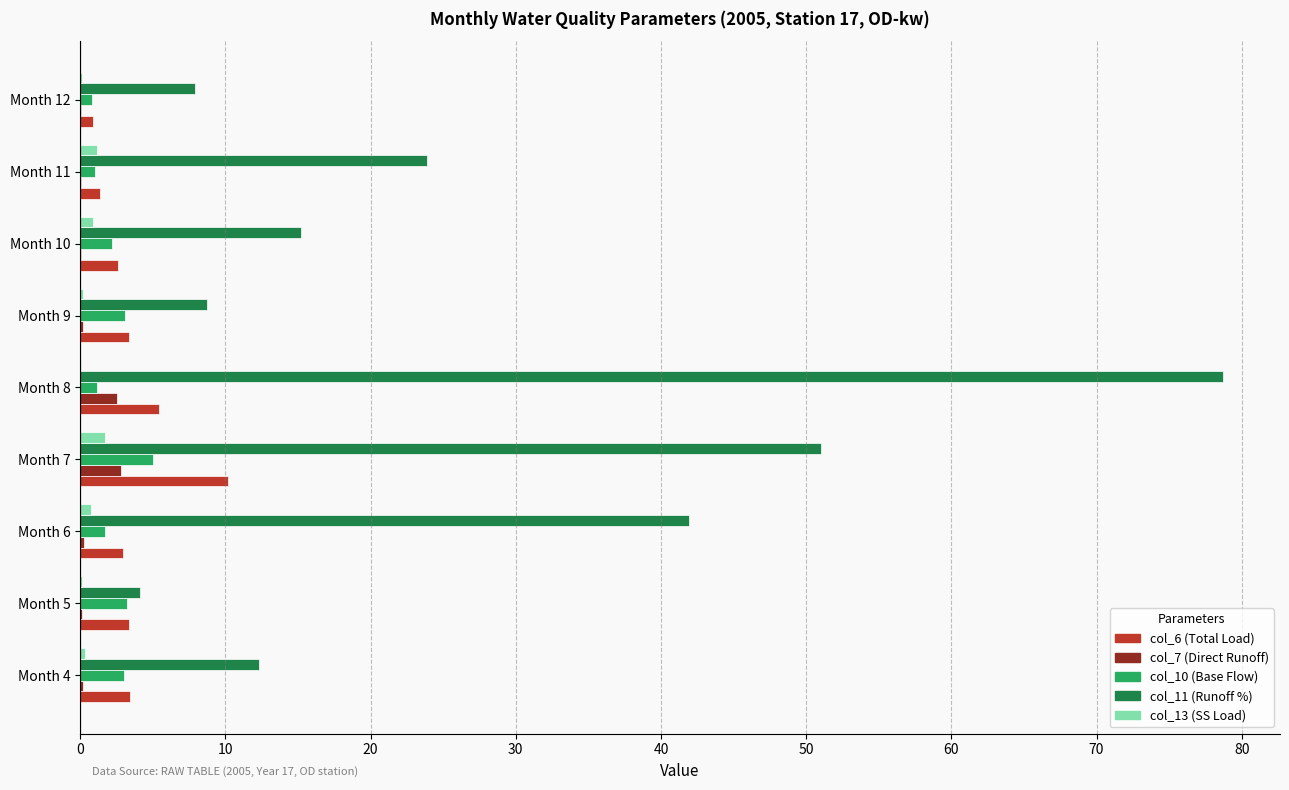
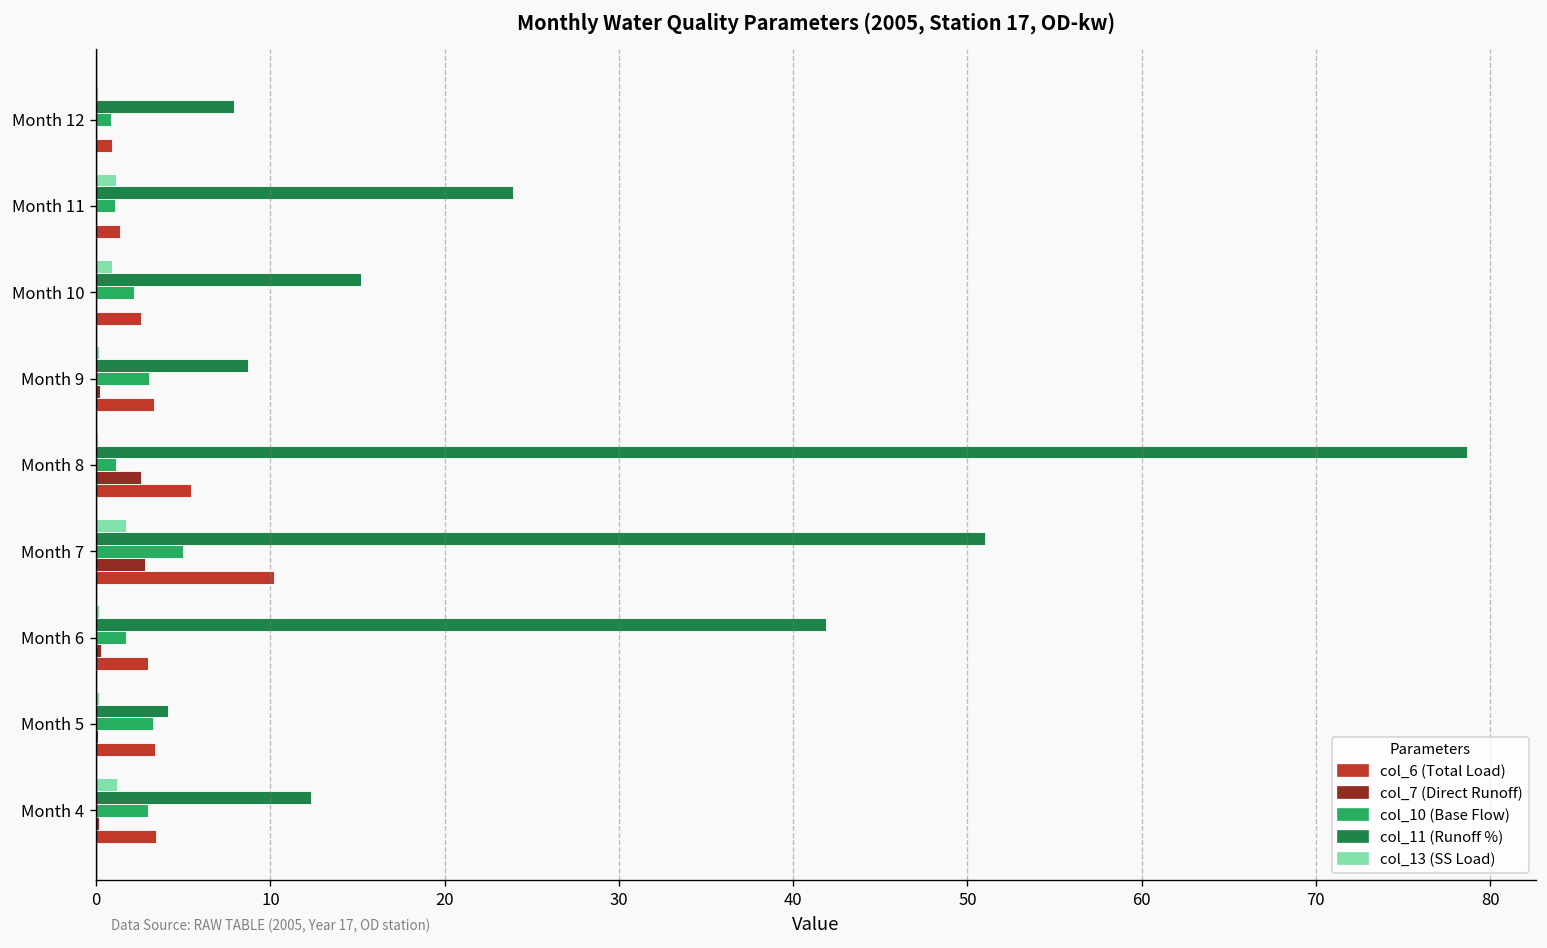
  {
    "col_13 (SS Load)": {
      "Month 11": 1.2,
      "Month 10": 0.9,
      "Month 7": 1.7,
-     "Month 6": 0.8,
-     "Month 4": 0.3
+     "Month 6": 0.1,
+     "Month 4": 1.2
    }
  }
